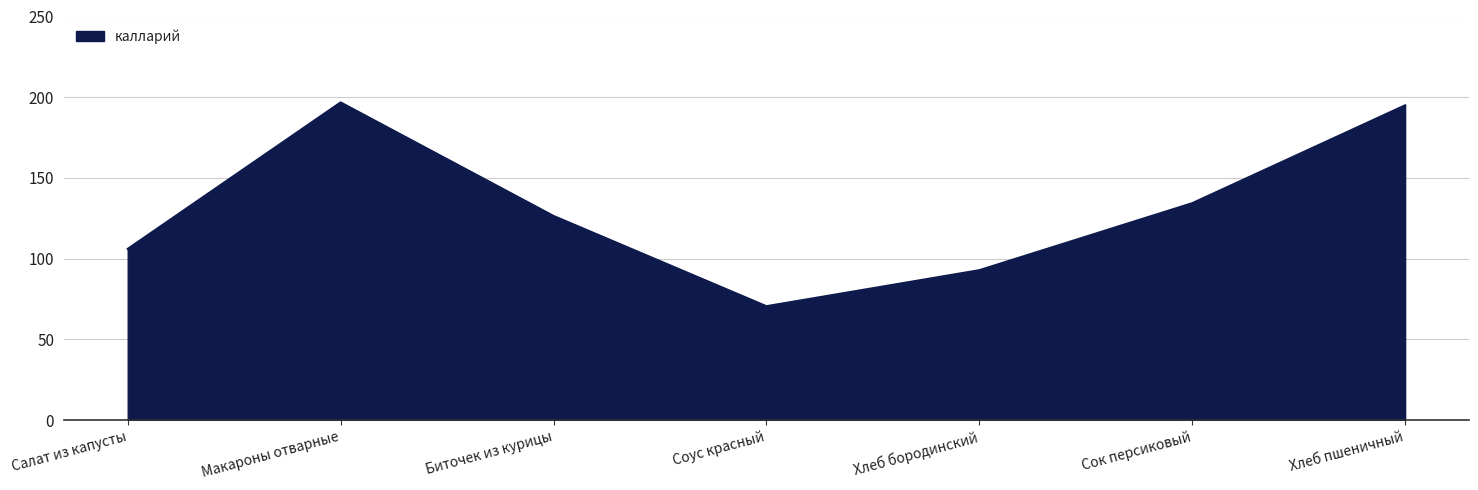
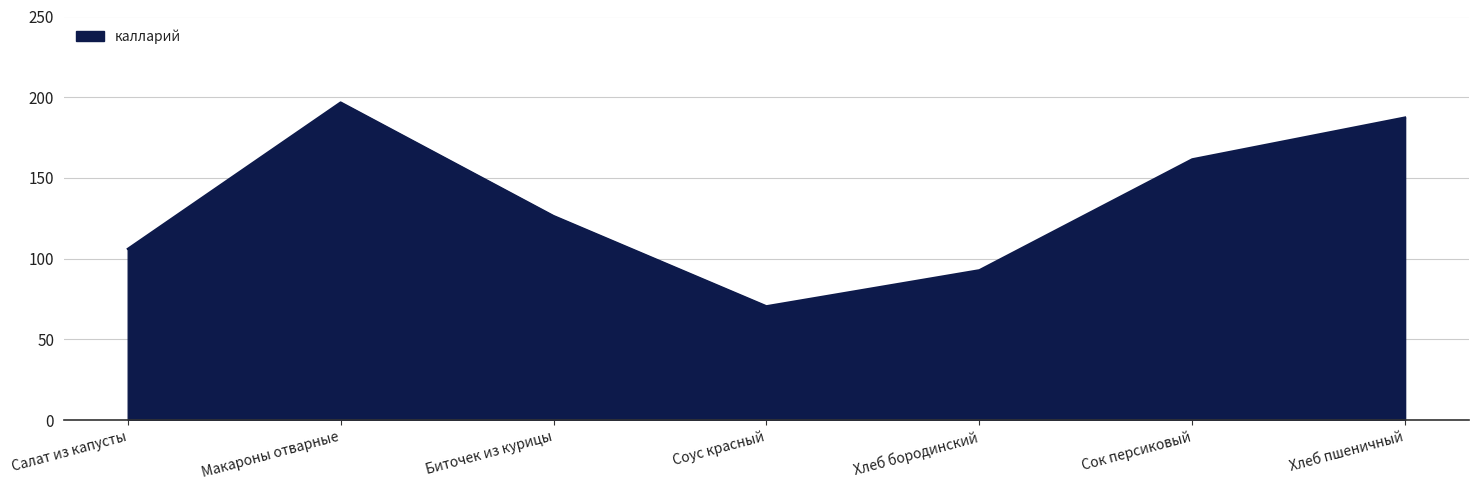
  {
    "Салат из капусты": 106,
    "Макароны отварные": 197,
    "Биточек из курицы": 127,
    "Соус красный": 71,
    "Хлеб бородинский": 93,
-   "Сок персиковый": 134,
-   "Хлеб пшеничный": 195
+   "Сок персиковый": 162,
+   "Хлеб пшеничный": 188
  }
